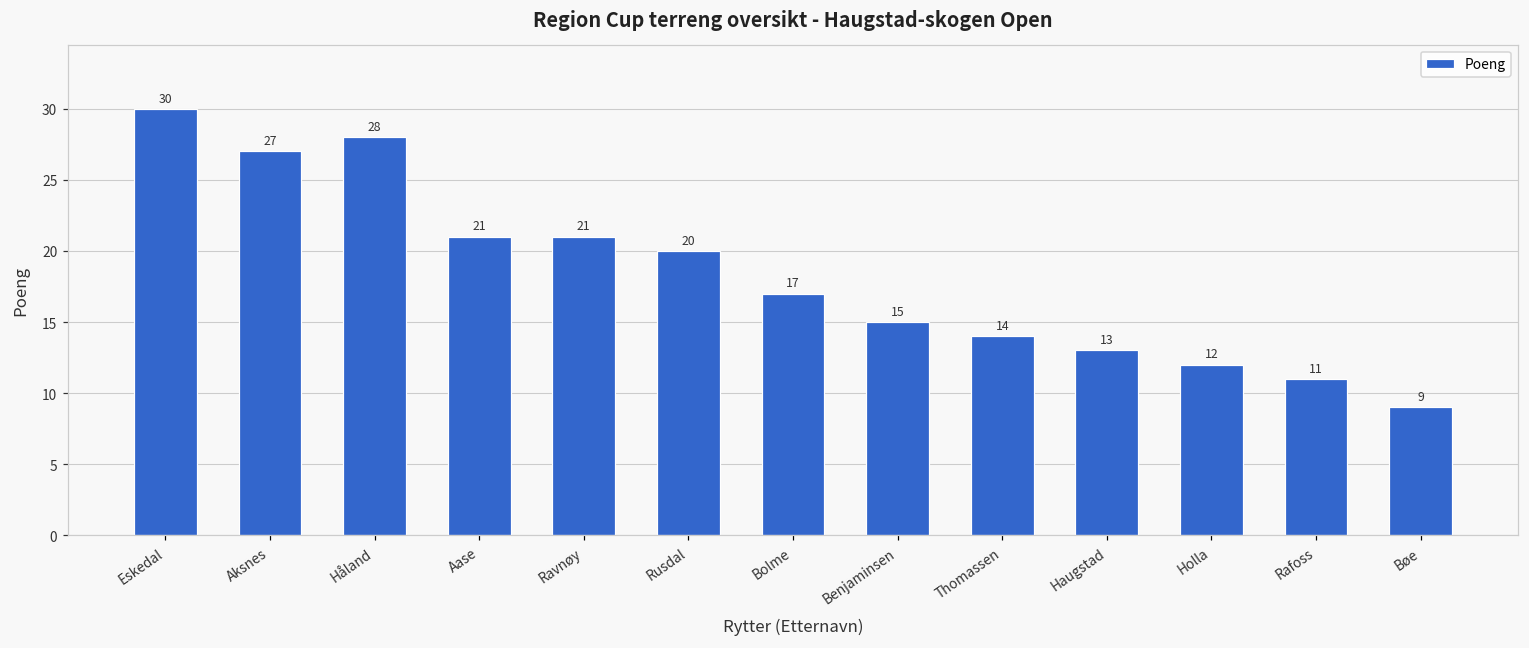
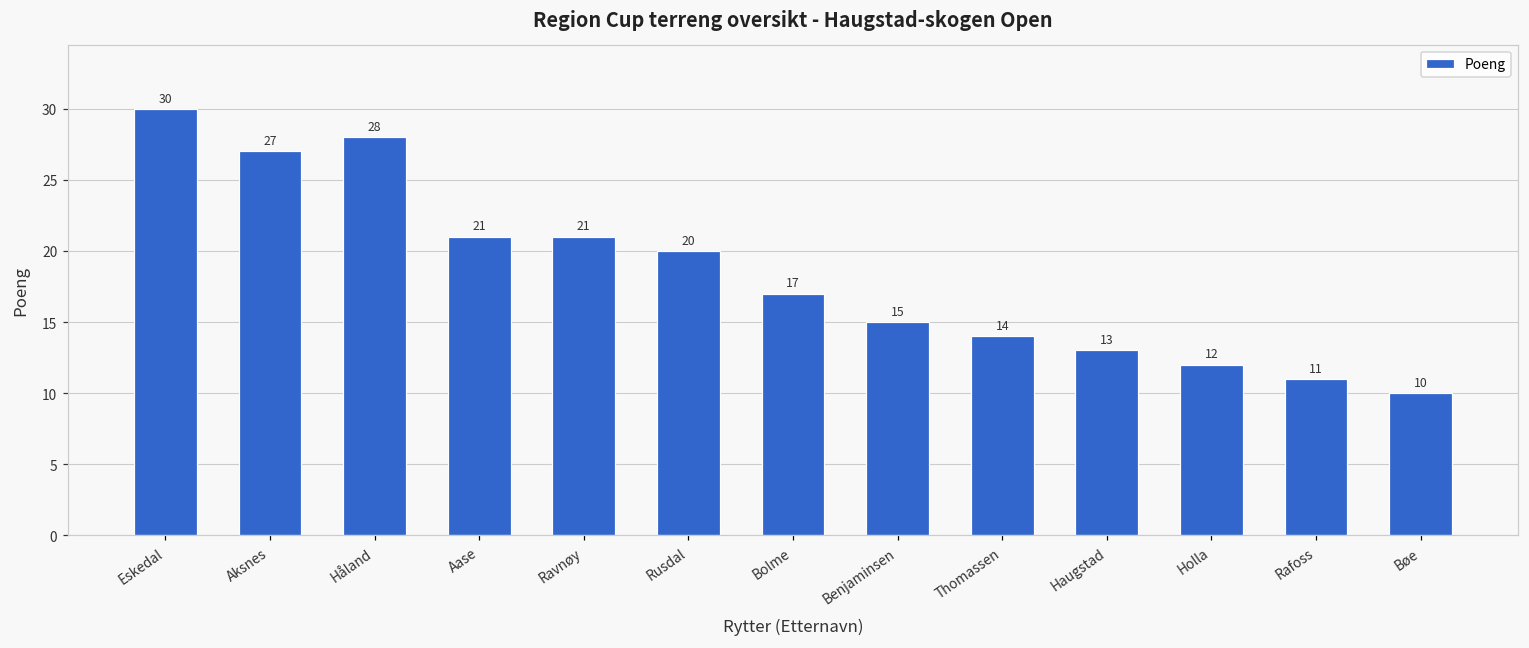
  {
    "Eskedal": 30,
    "Aksnes": 27,
    "Håland": 28,
    "Aase": 21,
    "Ravnøy": 21,
    "Rusdal": 20,
    "Bolme": 17,
    "Benjaminsen": 15,
    "Thomassen": 14,
    "Haugstad": 13,
    "Holla": 12,
    "Rafoss": 11,
-   "Bøe": 9
+   "Bøe": 10
  }
